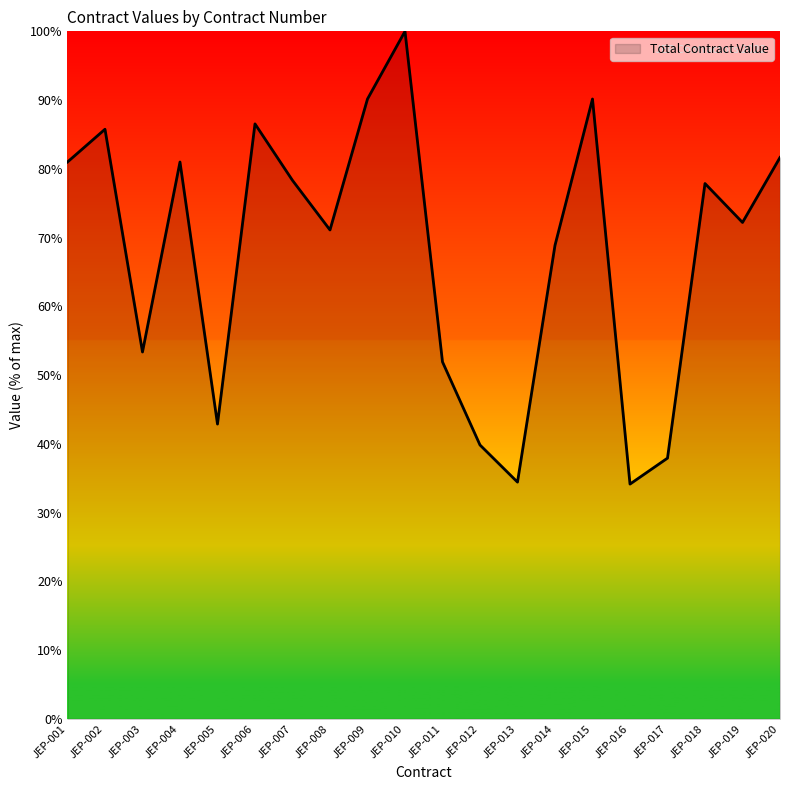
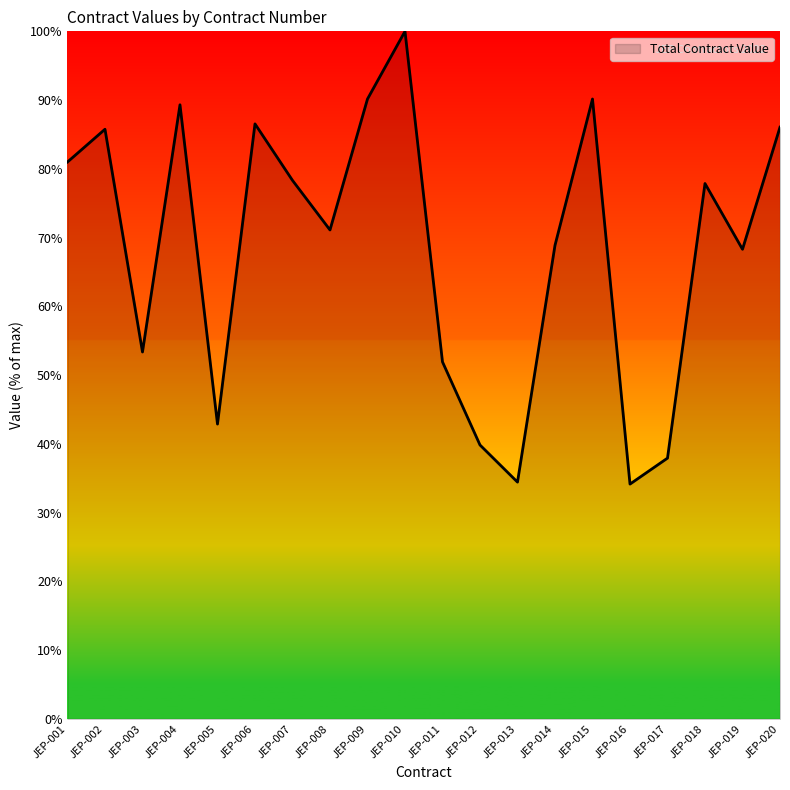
  {
    "JEP-001": "81%",
    "JEP-002": "86%",
    "JEP-003": "53%",
-   "JEP-004": "81%",
+   "JEP-004": "89%",
    "JEP-005": "43%",
    "JEP-006": "87%",
    "JEP-007": "78%",
    "JEP-008": "71%",
    "JEP-009": "90%",
    "JEP-010": "100%",
    "JEP-011": "52%",
    "JEP-012": "40%",
    "JEP-013": "34%",
    "JEP-014": "69%",
    "JEP-015": "90%",
    "JEP-016": "34%",
    "JEP-017": "38%",
    "JEP-018": "78%",
-   "JEP-019": "72%",
-   "JEP-020": "82%"
+   "JEP-019": "68%",
+   "JEP-020": "86%"
  }
